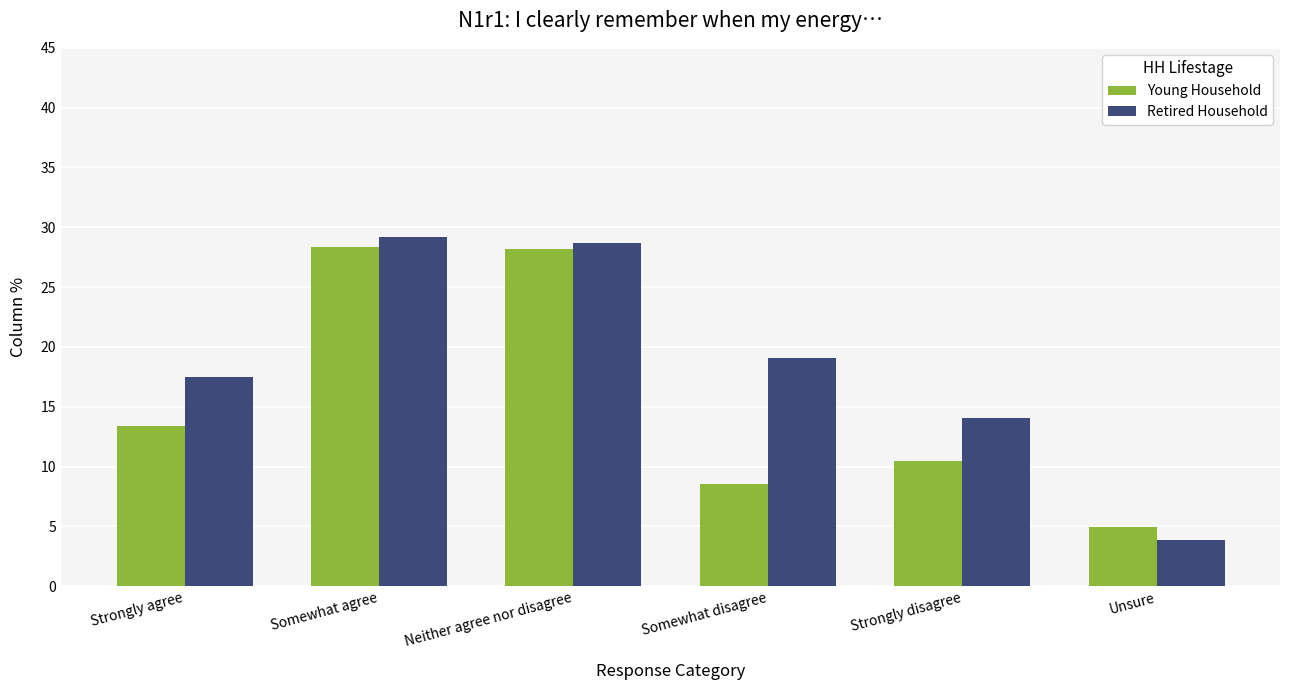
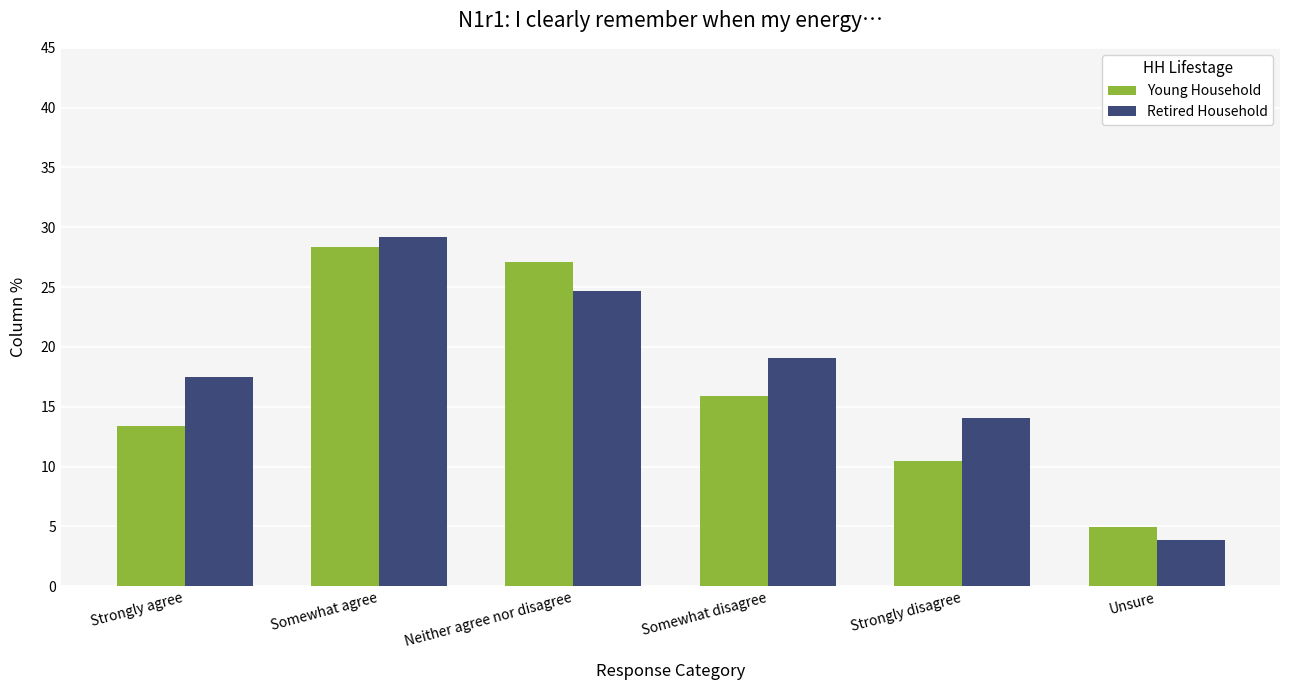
  {
    "Young Household": {
      "Strongly agree": 13.3,
      "Somewhat agree": 28.3,
-     "Neither agree nor disagree": 28.1,
-     "Somewhat disagree": 8.5,
+     "Neither agree nor disagree": 27.1,
+     "Somewhat disagree": 15.9,
      "Strongly disagree": 10.5,
      "Unsure": 4.9
    },
    "Retired Household": {
      "Strongly agree": 17.5,
      "Somewhat agree": 29.2,
-     "Neither agree nor disagree": 28.7,
+     "Neither agree nor disagree": 24.7,
      "Somewhat disagree": 19.0,
      "Strongly disagree": 14.1,
      "Unsure": 3.9
    }
  }
